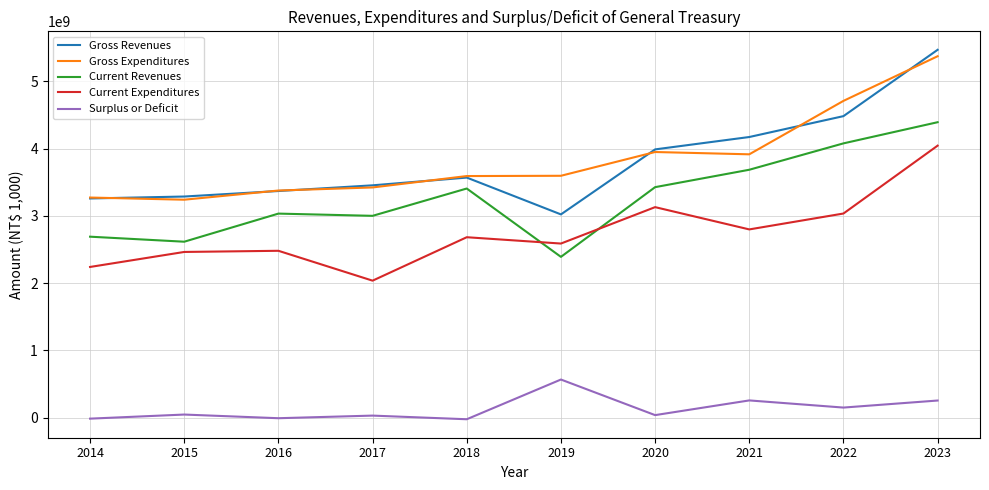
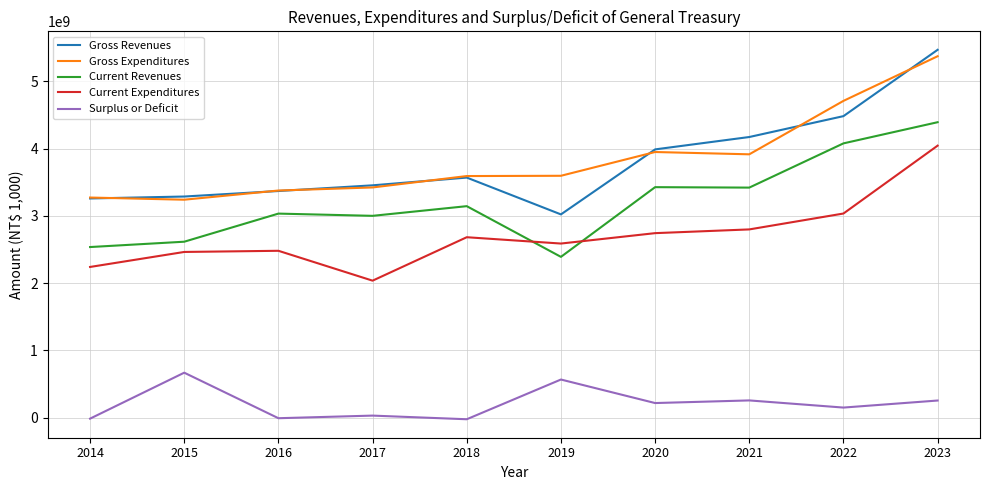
  {
    "Gross Revenues": {
      "2015": 3300000000,
      "2019": 3000000000,
      "2020": 4000000000,
      "2021": 4200000000,
      "2022": 4500000000,
      "2023": 5500000000
    },
    "Gross Expenditures": {
      "2015": 3200000000,
      "2019": 3600000000,
      "2020": 4000000000,
      "2021": 3900000000,
      "2022": 4700000000,
      "2023": 5400000000
    },
    "Current Revenues": {
-     "2014": 2700000000,
+     "2014": 2500000000,
      "2015": 2600000000,
      "2016": 3000000000,
      "2017": 3000000000,
-     "2018": 3400000000,
+     "2018": 3100000000,
      "2019": 2400000000,
      "2020": 3400000000,
-     "2021": 3700000000,
+     "2021": 3400000000,
      "2022": 4100000000,
      "2023": 4400000000
    },
    "Current Expenditures": {
      "2014": 2200000000,
      "2015": 2500000000,
      "2016": 2500000000,
      "2017": 2000000000,
      "2018": 2700000000,
      "2019": 2600000000,
-     "2020": 3100000000,
+     "2020": 2700000000,
      "2021": 2800000000,
      "2022": 3000000000,
      "2023": 4000000000
    },
    "Surplus or Deficit": {
      "2014": 0,
-     "2015": 0,
+     "2015": 700000000,
      "2016": 0,
      "2017": 0,
      "2018": 0,
      "2019": 600000000,
-     "2020": 0,
+     "2020": 200000000,
      "2021": 300000000,
      "2022": 200000000,
      "2023": 300000000
    }
  }
